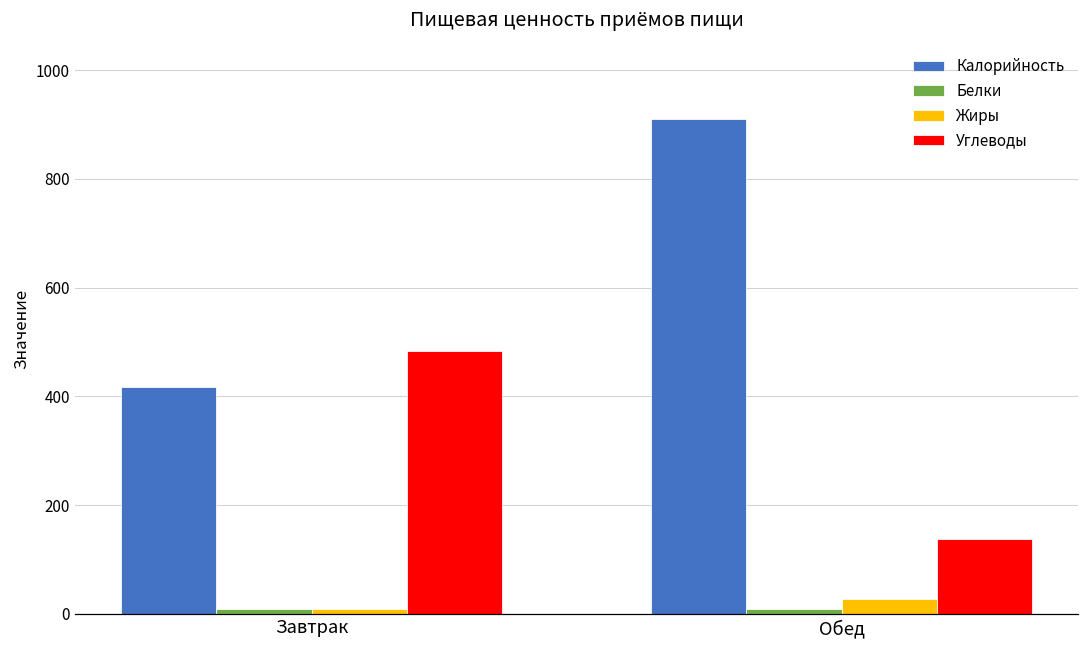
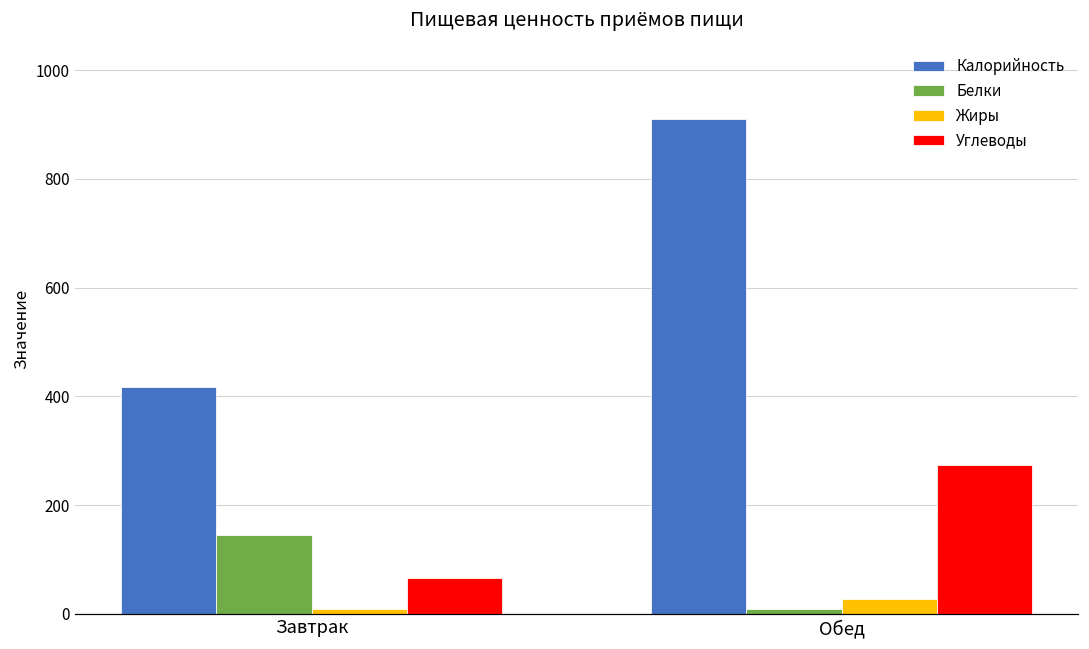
  {
    "Калорийность": {
      "Завтрак": 420,
      "Обед": 910
    },
    "Белки": {
-     "Завтрак": 10,
+     "Завтрак": 150,
      "Обед": 10
    },
    "Жиры": {
      "Завтрак": 10,
      "Обед": 30
    },
    "Углеводы": {
-     "Завтрак": 480,
-     "Обед": 140
+     "Завтрак": 70,
+     "Обед": 270
    }
  }
